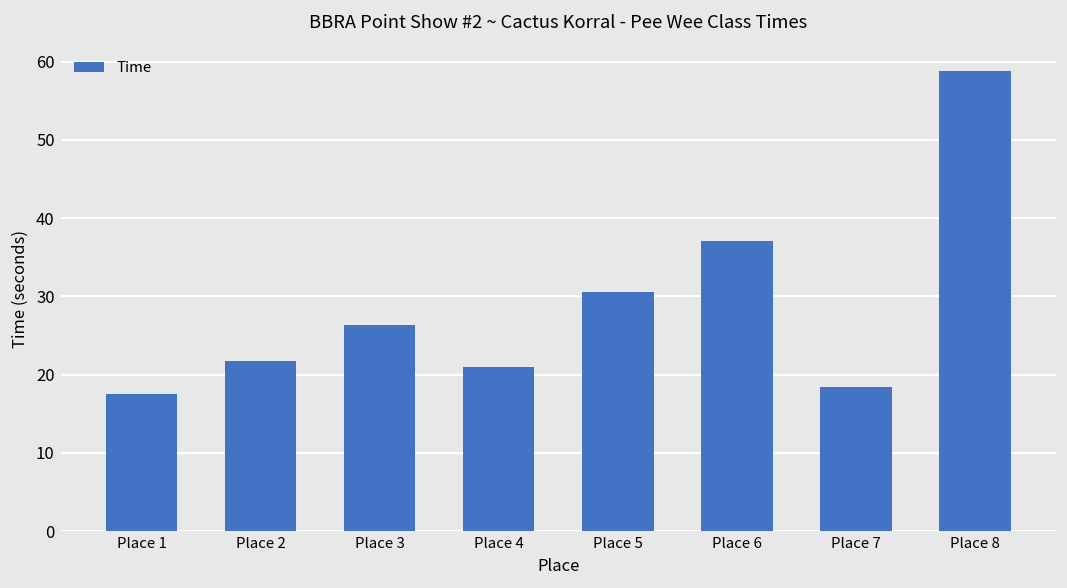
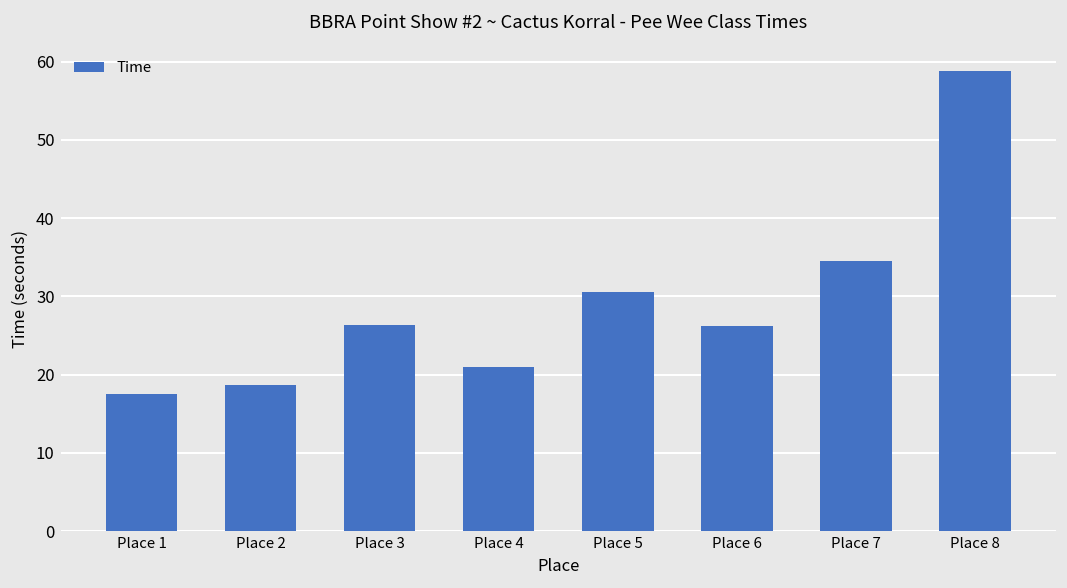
  {
    "Place 1": 18,
-   "Place 2": 22,
+   "Place 2": 19,
    "Place 3": 26,
    "Place 4": 21,
    "Place 5": 31,
-   "Place 6": 37,
-   "Place 7": 18,
+   "Place 6": 26,
+   "Place 7": 35,
    "Place 8": 59
  }
